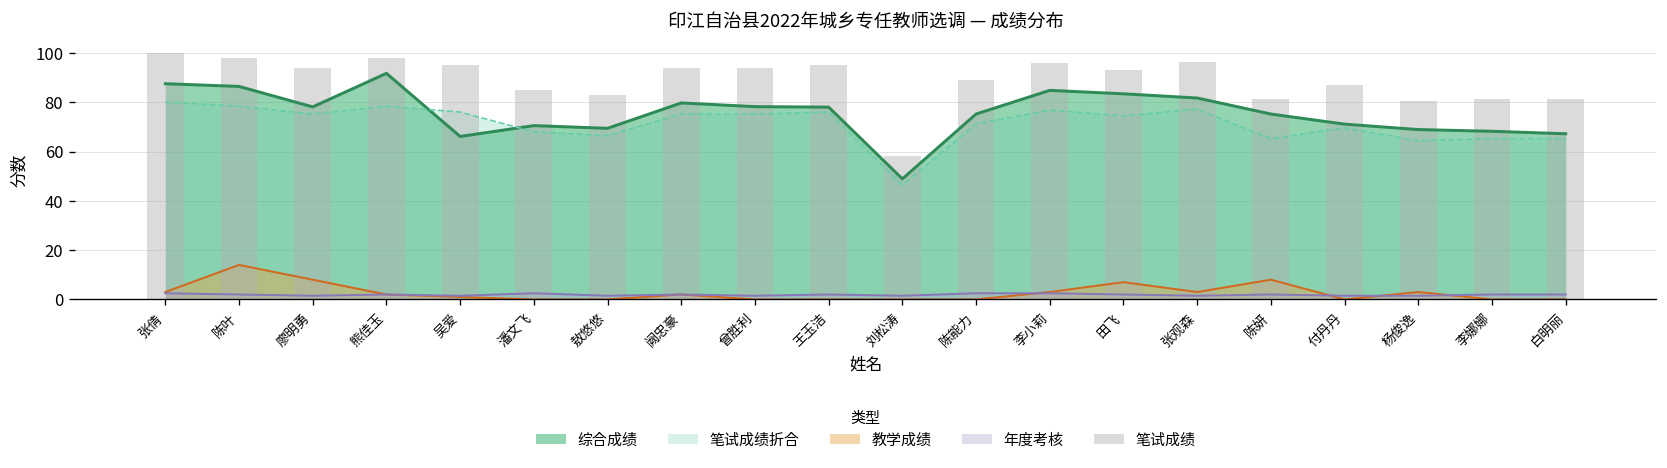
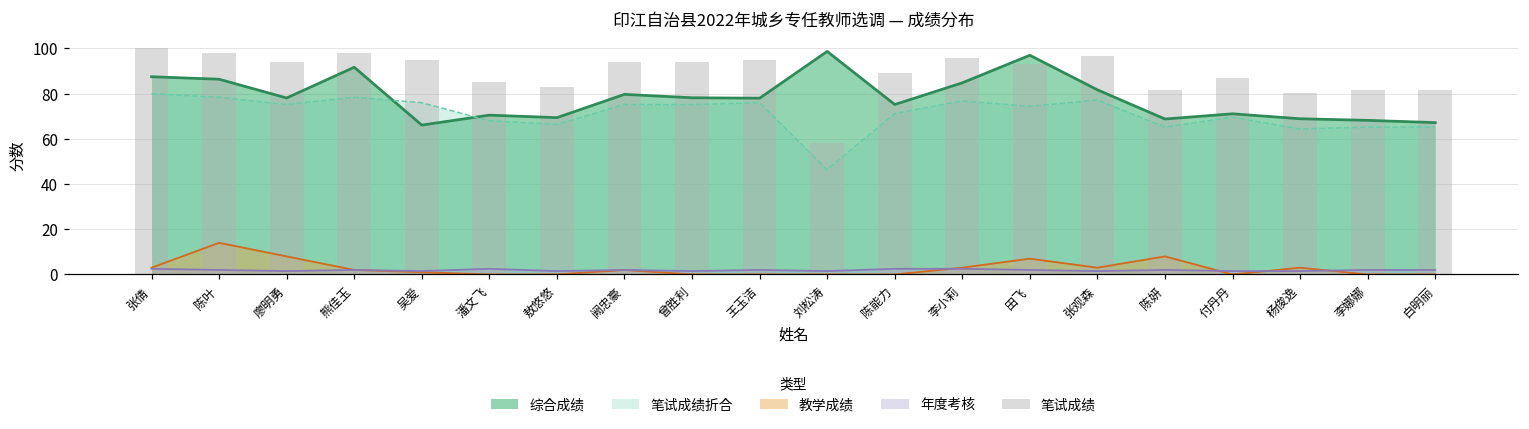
  {
    "综合成绩": {
      "张倩": 88,
      "陈叶": 86,
      "廖明勇": 78,
      "熊佳玉": 92,
      "吴爱": 66,
      "潘文飞": 71,
      "敖悠悠": 69,
      "阙忠豪": 80,
      "曾胜利": 78,
      "王玉洁": 78,
-     "刘松涛": 49,
+     "刘松涛": 99,
      "陈能力": 75,
      "李小莉": 85,
-     "田飞": 83,
+     "田飞": 97,
      "张观森": 82,
-     "陈妍": 75,
+     "陈妍": 69,
      "付丹丹": 71,
      "杨俊逸": 69,
      "李娜娜": 68,
      "白明丽": 67
    },
    "教学成绩": {
      "陈叶": 14,
      "廖明勇": 8,
      "潘文飞": 0,
      "敖悠悠": 0,
      "曾胜利": 0,
      "王玉洁": 0,
      "刘松涛": 0,
      "陈能力": 0,
      "田飞": 7,
      "张观森": 3,
      "陈妍": 8,
      "付丹丹": 0,
      "杨俊逸": 3,
      "李娜娜": 0,
      "白明丽": 0
    }
  }
